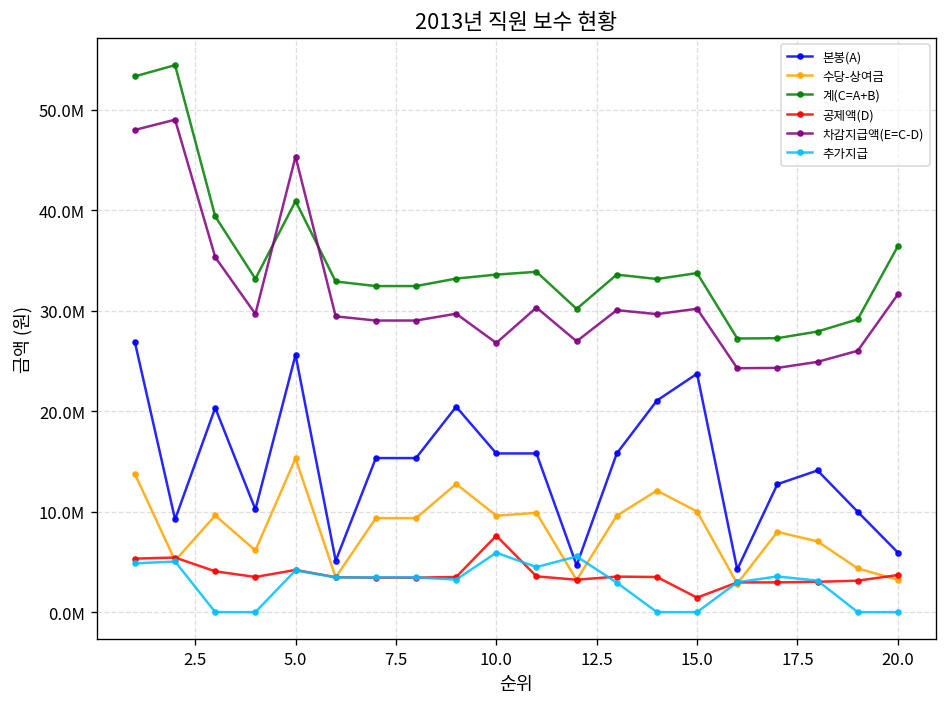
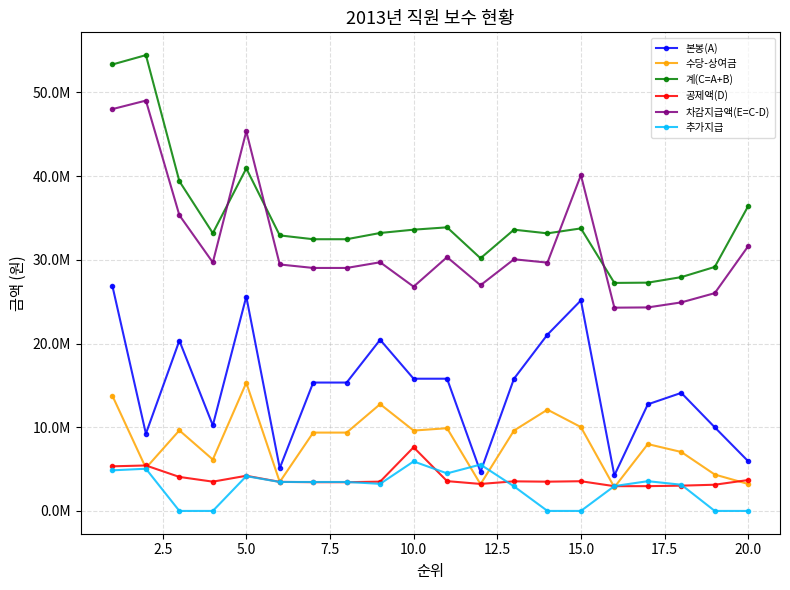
  {
    "본봉(A)": {
      "5.0": 26000000,
      "10.0": 16000000,
-     "15.0": 24000000,
+     "15.0": 25000000,
      "20.0": 6000000
    },
    "수당-상여금": {
      "5.0": 15000000,
      "10.0": 10000000,
      "15.0": 10000000,
      "20.0": 3000000
    },
    "계(C=A+B)": {
      "5.0": 41000000,
      "10.0": 34000000,
      "15.0": 34000000,
      "20.0": 36000000
    },
    "공제액(D)": {
      "10.0": 8000000,
-     "15.0": 1000000,
+     "15.0": 4000000,
      "20.0": 4000000
    },
    "차감지급액(E=C-D)": {
      "5.0": 45000000,
      "10.0": 27000000,
-     "15.0": 30000000,
+     "15.0": 40000000,
      "20.0": 32000000
    },
    "추가지급": {
      "10.0": 6000000,
      "15.0": 0,
      "20.0": 0
    }
  }
